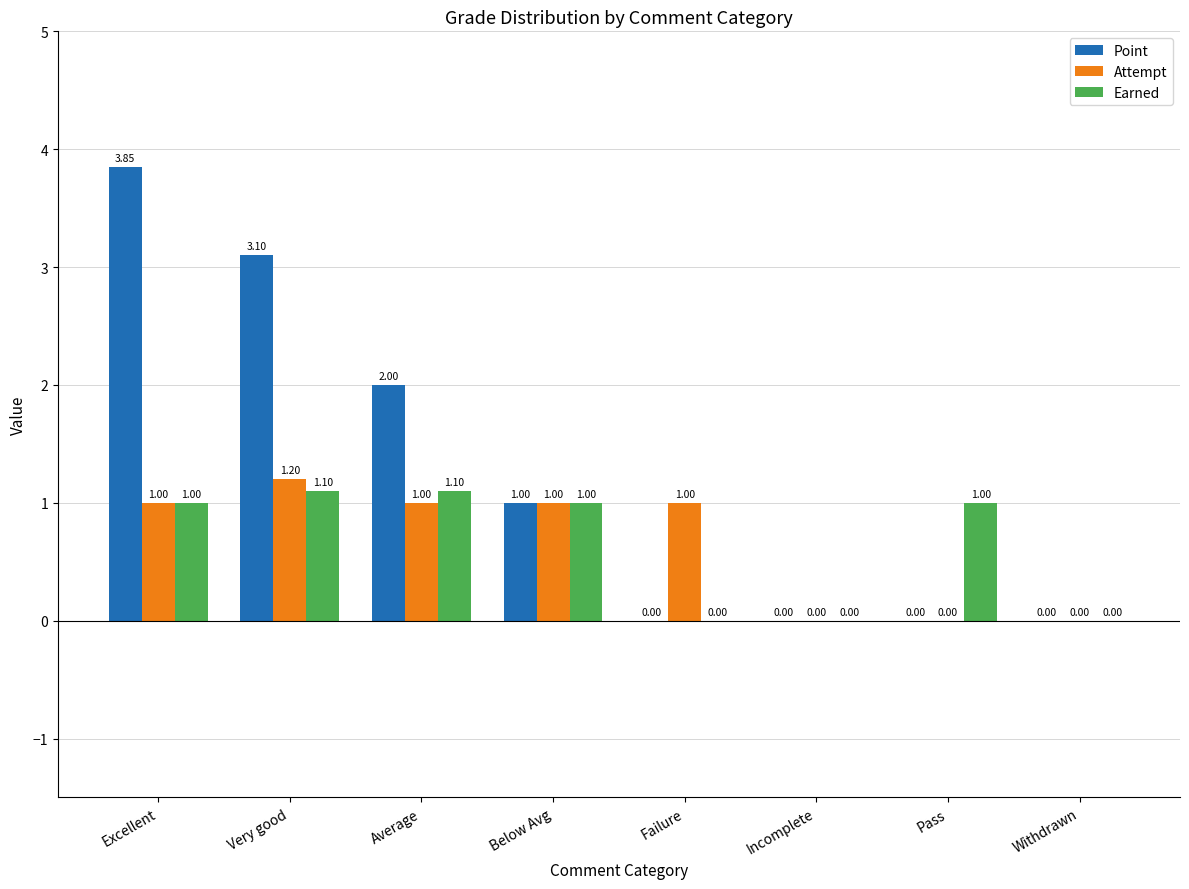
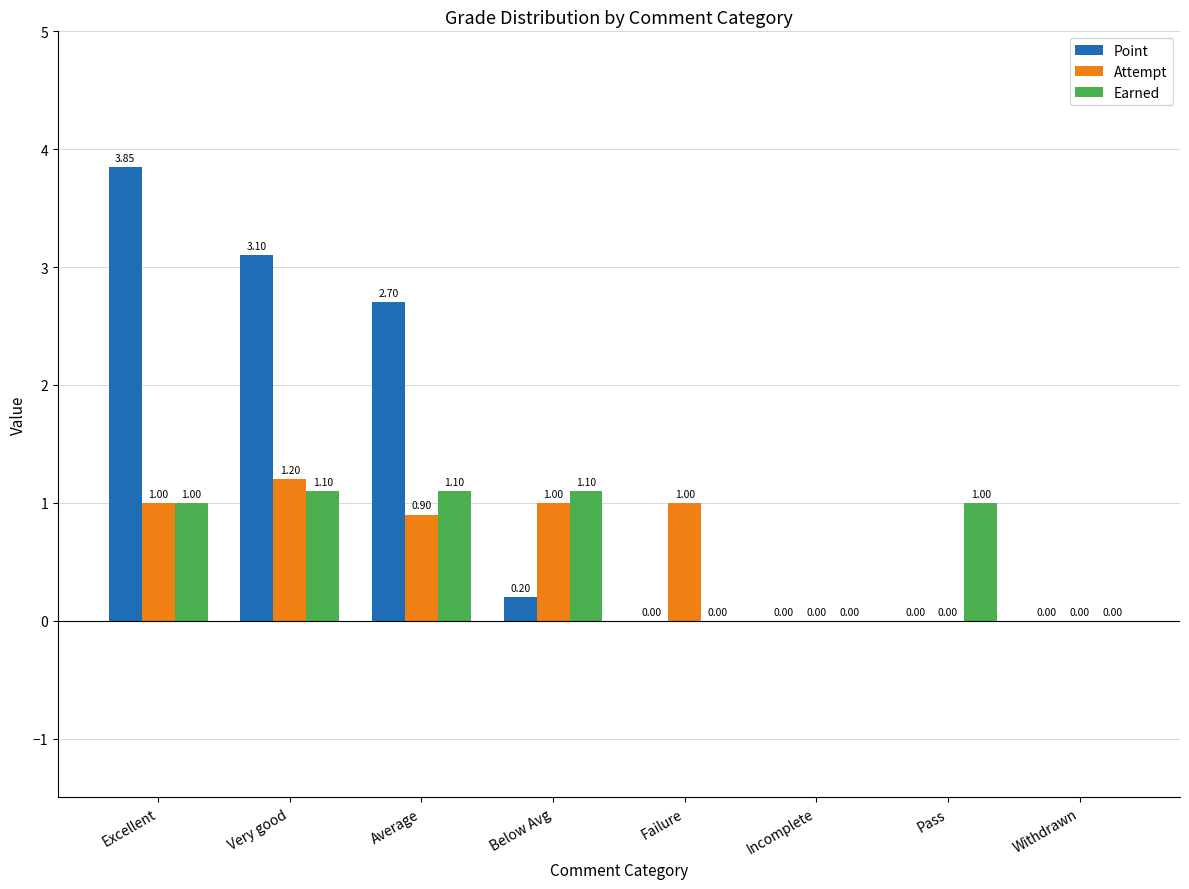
  {
    "Point": {
      "Excellent": 3.85,
      "Very good": 3.10,
-     "Average": 2.00,
-     "Below Avg": 1.00,
+     "Average": 2.70,
+     "Below Avg": 0.20,
      "Failure": 0.00,
      "Incomplete": 0.00,
      "Pass": 0.00,
      "Withdrawn": 0.00
    },
    "Attempt": {
      "Excellent": 1.00,
      "Very good": 1.20,
-     "Average": 1.00,
+     "Average": 0.90,
      "Below Avg": 1.00,
      "Failure": 1.00,
      "Incomplete": 0.00,
      "Pass": 0.00,
      "Withdrawn": 0.00
    },
    "Earned": {
      "Excellent": 1.00,
      "Very good": 1.10,
      "Average": 1.10,
-     "Below Avg": 1.00,
+     "Below Avg": 1.10,
      "Failure": 0.00,
      "Incomplete": 0.00,
      "Pass": 1.00,
      "Withdrawn": 0.00
    }
  }
